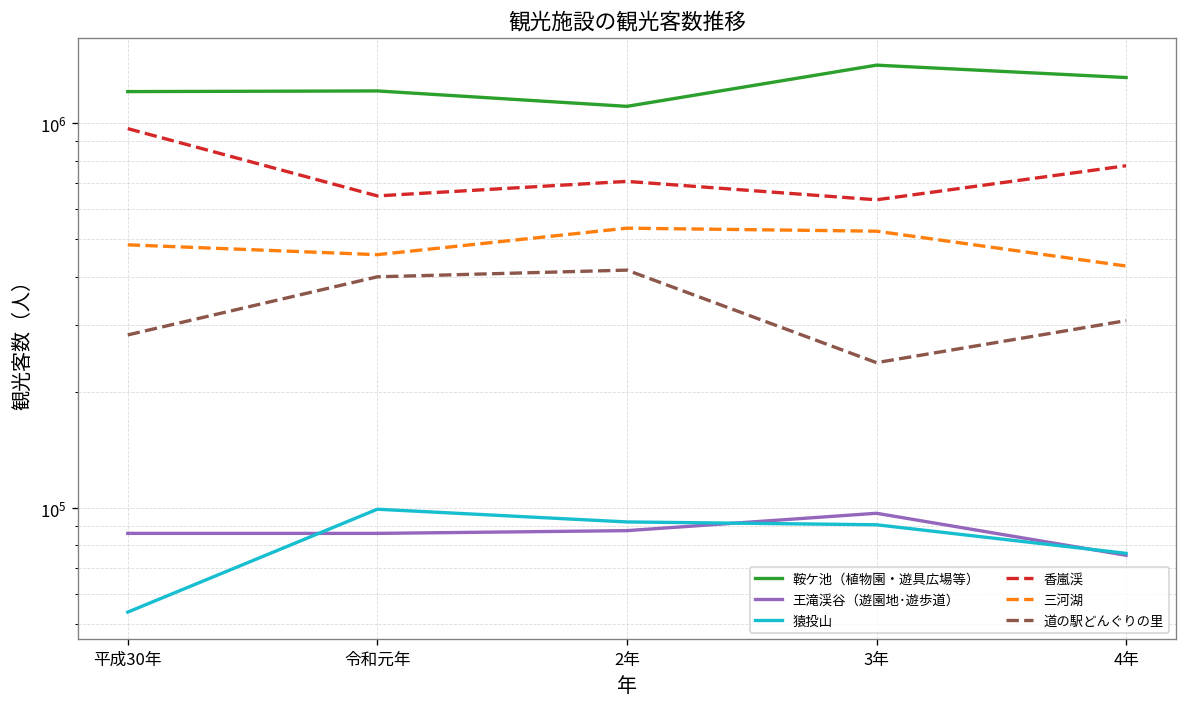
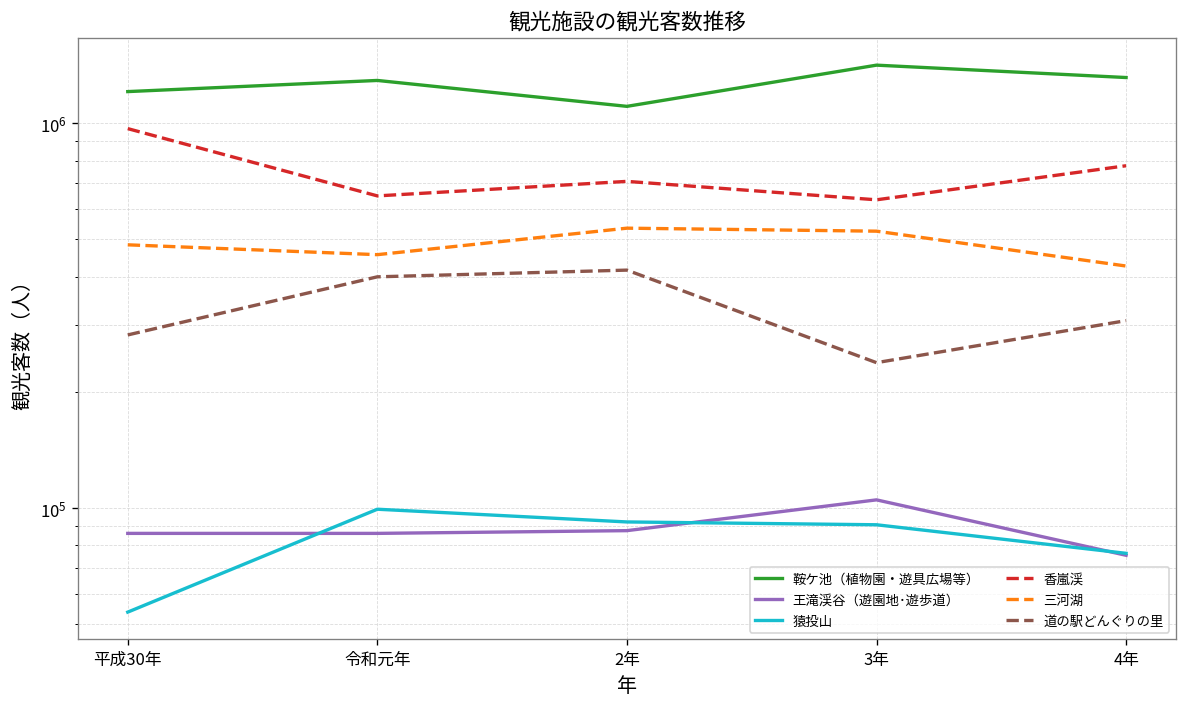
  {
    "鞍ケ池（植物園・遊具広場等）": {
      "平成30年": 1210000,
-     "令和元年": 1220000,
+     "令和元年": 1290000,
      "2年": 1110000,
      "3年": 1400000,
      "4年": 1320000
    },
    "王滝渓谷（遊園地･遊歩道）": {
      "平成30年": 86000,
      "令和元年": 86000,
      "2年": 87000,
-     "3年": 97000
+     "3年": 105000
    },
    "猿投山": {
      "平成30年": 54000,
      "令和元年": 99000,
      "2年": 92000,
      "3年": 91000
    },
    "香嵐渓": {
      "平成30年": 970000,
      "令和元年": 650000,
      "2年": 710000,
      "3年": 630000,
      "4年": 780000
    },
    "三河湖": {
      "平成30年": 480000,
      "令和元年": 460000,
      "2年": 530000,
      "3年": 520000,
      "4年": 430000
    },
    "道の駅どんぐりの里": {
      "平成30年": 280000,
      "令和元年": 400000,
      "2年": 420000,
      "3年": 240000,
      "4年": 310000
    }
  }
